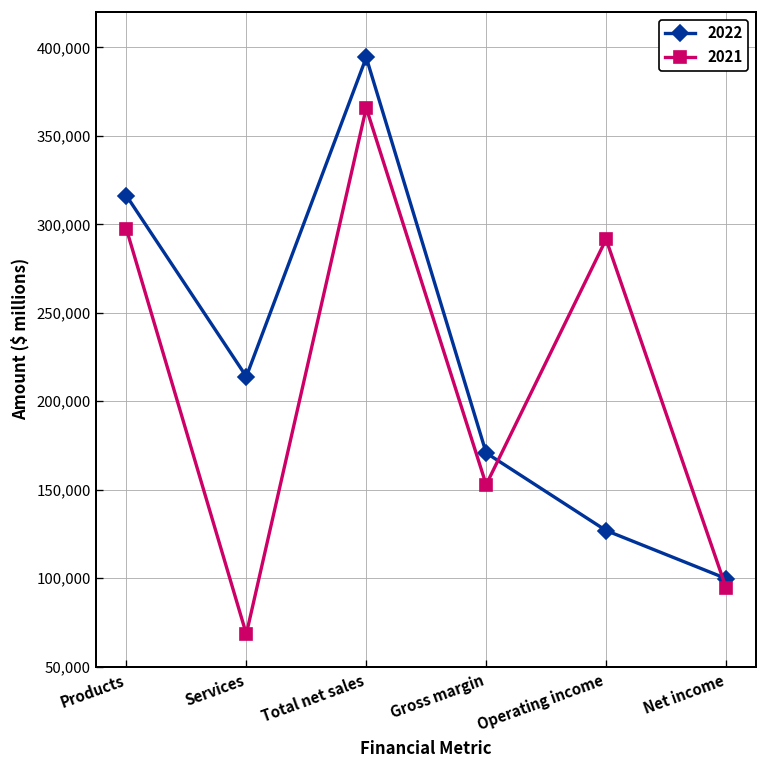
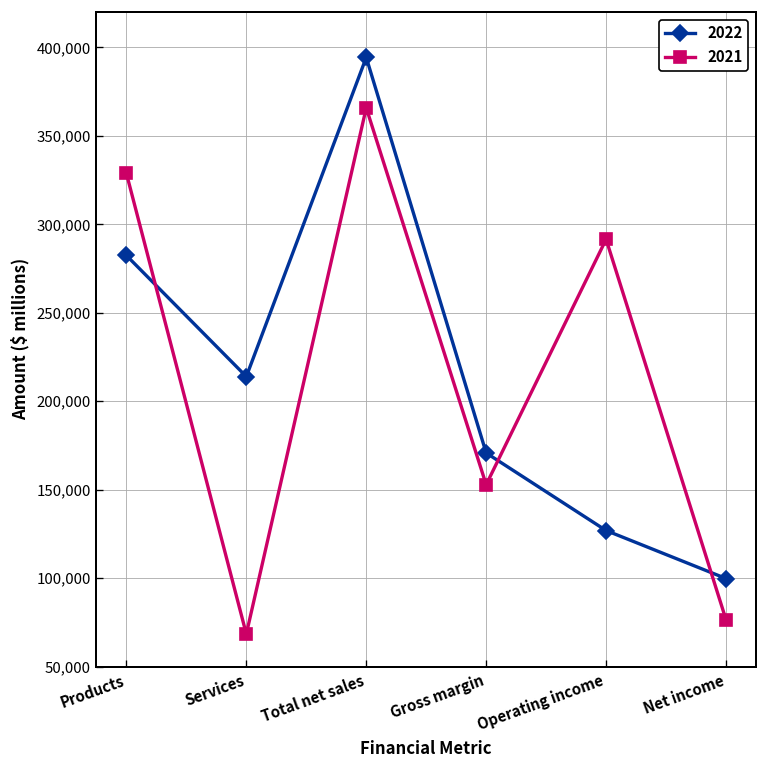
  {
    "2022": {
-     "Products": "316,000",
+     "Products": "282,000",
      "Services": "214,000",
      "Total net sales": "394,000",
      "Gross margin": "171,000",
      "Operating income": "127,000",
      "Net income": "100,000"
    },
    "2021": {
-     "Products": "297,000",
+     "Products": "329,000",
      "Services": "68,000",
      "Total net sales": "366,000",
      "Gross margin": "153,000",
      "Operating income": "292,000",
-     "Net income": "95,000"
+     "Net income": "77,000"
    }
  }
